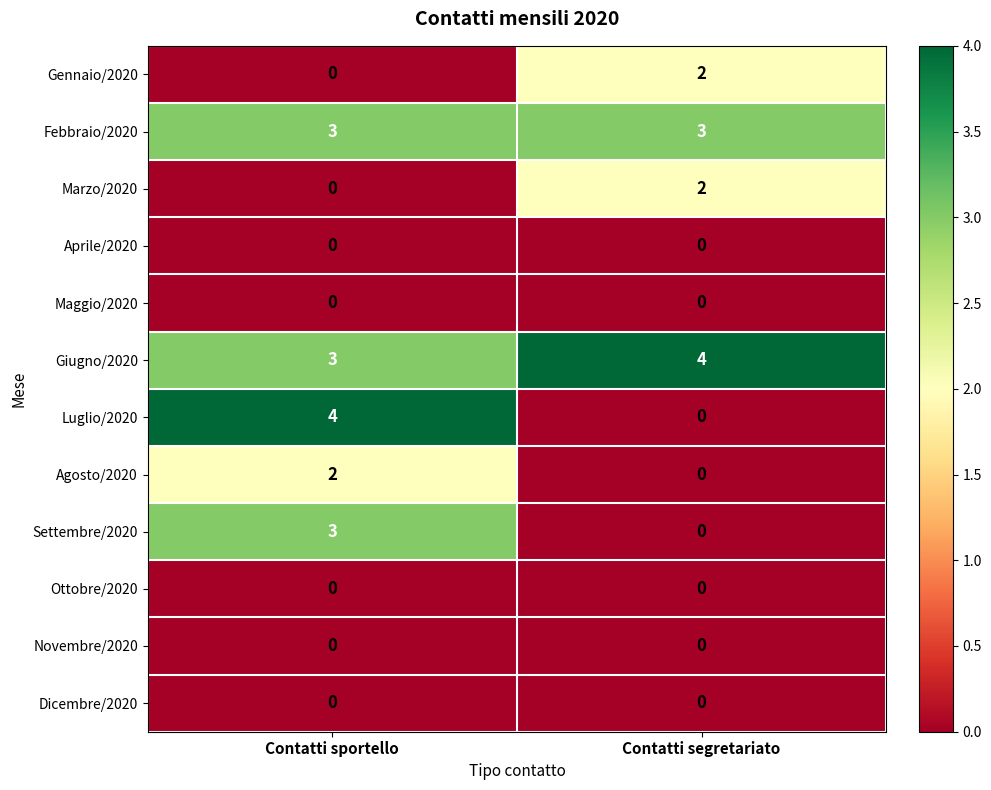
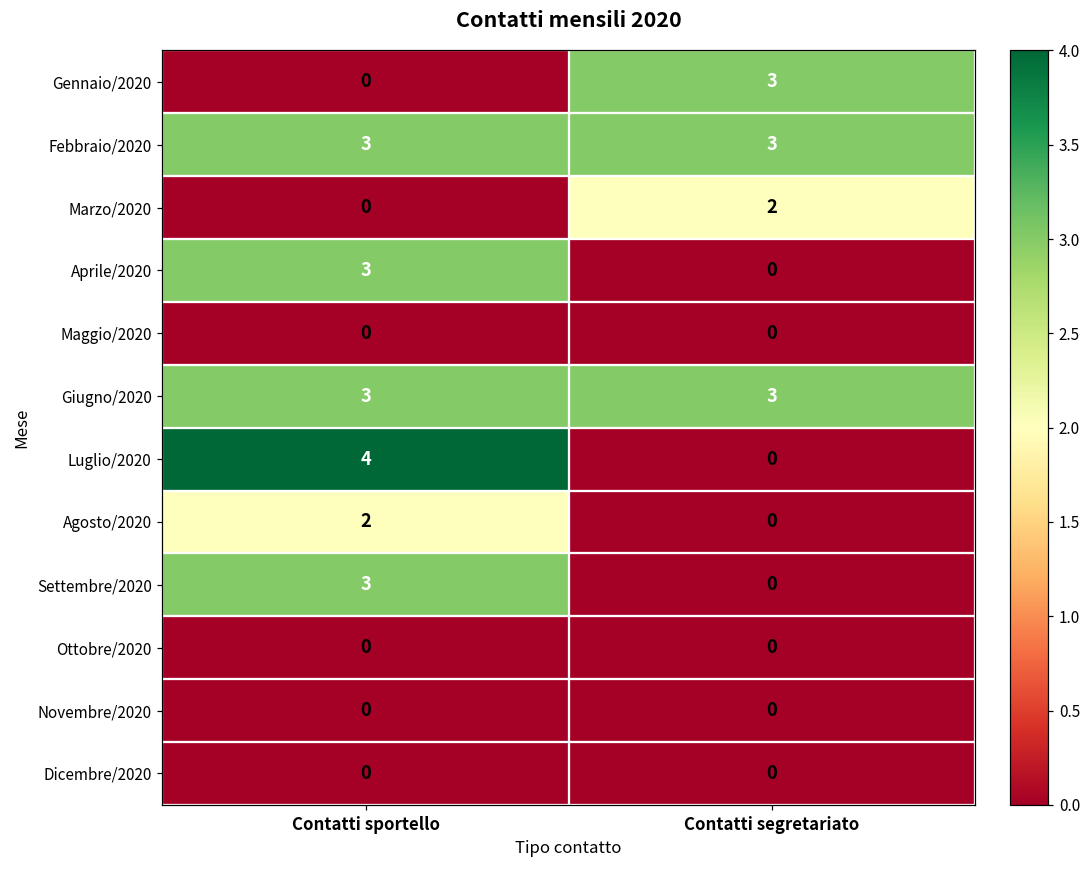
  {
    "Gennaio/2020": {
      "Contatti sportello": 0,
-     "Contatti segretariato": 2
+     "Contatti segretariato": 3
    },
    "Febbraio/2020": {
      "Contatti sportello": 3,
      "Contatti segretariato": 3
    },
    "Marzo/2020": {
      "Contatti sportello": 0,
      "Contatti segretariato": 2
    },
    "Aprile/2020": {
-     "Contatti sportello": 0,
+     "Contatti sportello": 3,
      "Contatti segretariato": 0
    },
    "Maggio/2020": {
      "Contatti sportello": 0,
      "Contatti segretariato": 0
    },
    "Giugno/2020": {
      "Contatti sportello": 3,
-     "Contatti segretariato": 4
+     "Contatti segretariato": 3
    },
    "Luglio/2020": {
      "Contatti sportello": 4,
      "Contatti segretariato": 0
    },
    "Agosto/2020": {
      "Contatti sportello": 2,
      "Contatti segretariato": 0
    },
    "Settembre/2020": {
      "Contatti sportello": 3,
      "Contatti segretariato": 0
    },
    "Ottobre/2020": {
      "Contatti sportello": 0,
      "Contatti segretariato": 0
    },
    "Novembre/2020": {
      "Contatti sportello": 0,
      "Contatti segretariato": 0
    },
    "Dicembre/2020": {
      "Contatti sportello": 0,
      "Contatti segretariato": 0
    }
  }
